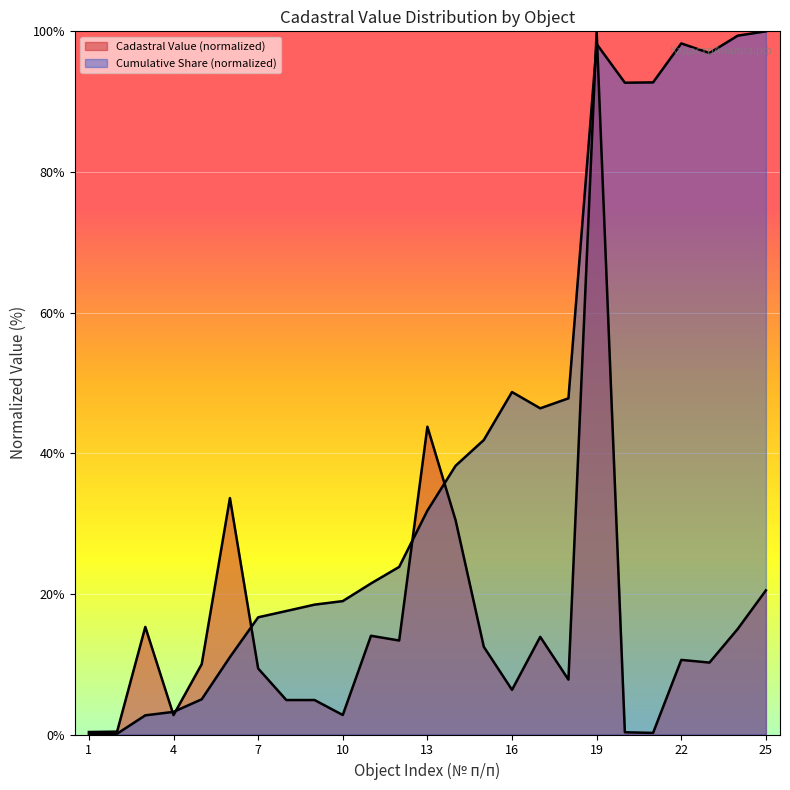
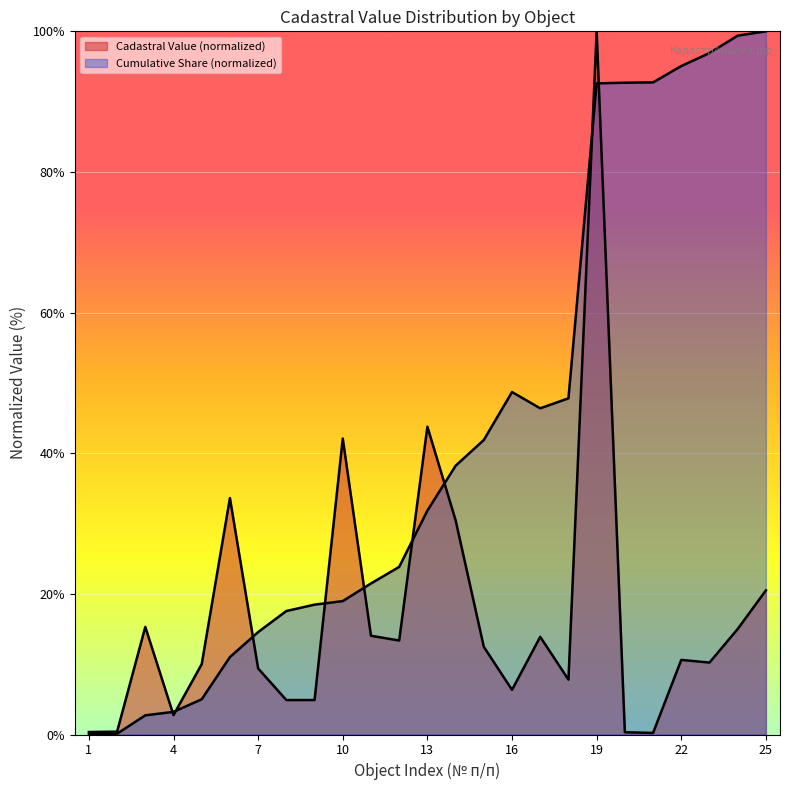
  {
    "Cadastral Value (normalized)": {
      "4": "3%",
      "7": "9%",
-     "10": "3%",
+     "10": "42%",
      "13": "44%",
      "16": "6%",
      "19": "100%",
      "22": "11%",
      "25": "20%"
    },
    "Cumulative Share (normalized)": {
      "4": "3%",
-     "7": "17%",
+     "7": "15%",
      "10": "19%",
      "13": "32%",
      "16": "49%",
-     "19": "98%",
-     "22": "98%",
+     "19": "93%",
+     "22": "95%",
      "25": "100%"
    }
  }
